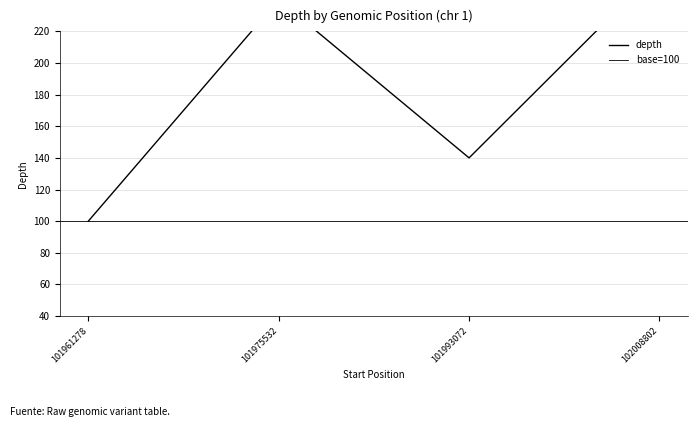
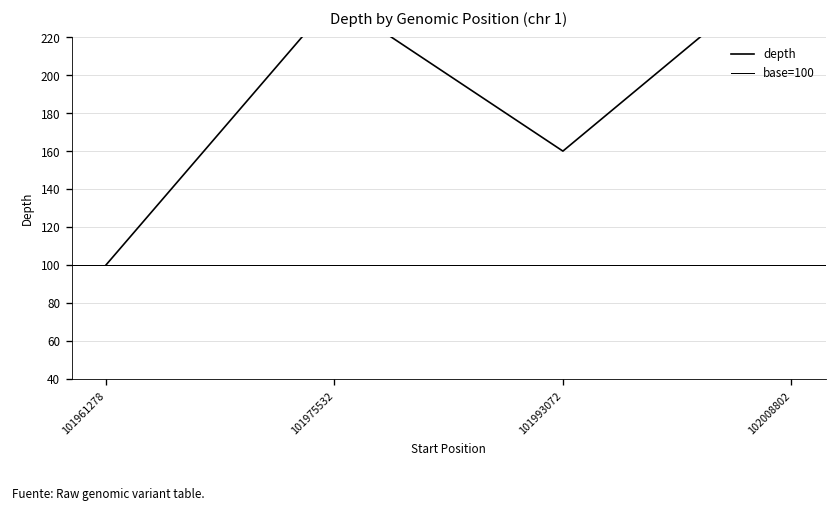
  {
    "101961278": 100,
-   "101993072": 140
+   "101993072": 160
  }
